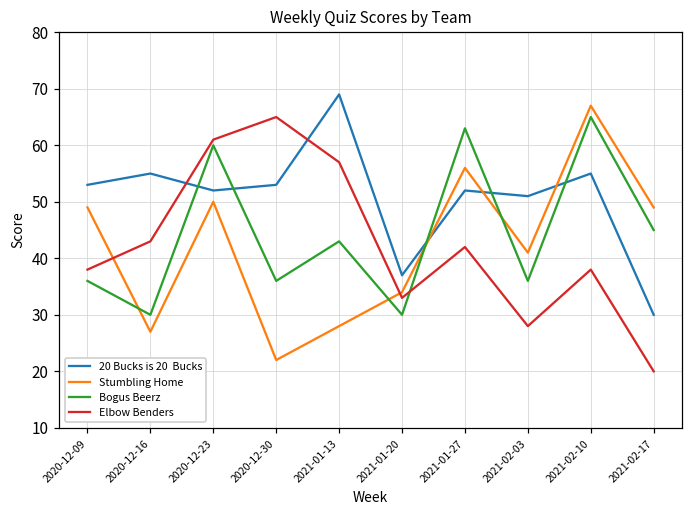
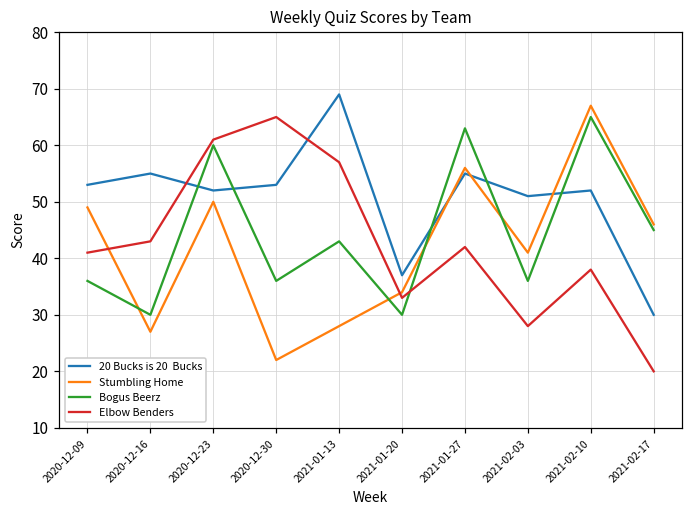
  {
    "20 Bucks is 20 Bucks": {
      "2020-12-09": 53,
      "2020-12-16": 55,
      "2020-12-23": 52,
      "2020-12-30": 53,
      "2021-01-13": 69,
      "2021-01-20": 37,
-     "2021-01-27": 52,
+     "2021-01-27": 55,
      "2021-02-03": 51,
-     "2021-02-10": 55,
+     "2021-02-10": 52,
      "2021-02-17": 30
    },
    "Stumbling Home": {
      "2020-12-09": 49,
      "2020-12-16": 27,
      "2020-12-23": 50,
      "2020-12-30": 22,
      "2021-01-13": 28,
      "2021-01-20": 34,
      "2021-01-27": 56,
      "2021-02-03": 41,
      "2021-02-10": 67,
-     "2021-02-17": 49
+     "2021-02-17": 46
    },
    "Bogus Beerz": {
      "2020-12-09": 36,
      "2020-12-16": 30,
      "2020-12-23": 60,
      "2020-12-30": 36,
      "2021-01-13": 43,
      "2021-01-20": 30,
      "2021-01-27": 63,
      "2021-02-03": 36,
      "2021-02-10": 65,
      "2021-02-17": 45
    },
    "Elbow Benders": {
-     "2020-12-09": 38,
+     "2020-12-09": 41,
      "2020-12-16": 43,
      "2020-12-23": 61,
      "2020-12-30": 65,
      "2021-01-13": 57,
      "2021-01-20": 33,
      "2021-01-27": 42,
      "2021-02-03": 28,
      "2021-02-10": 38,
      "2021-02-17": 20
    }
  }
